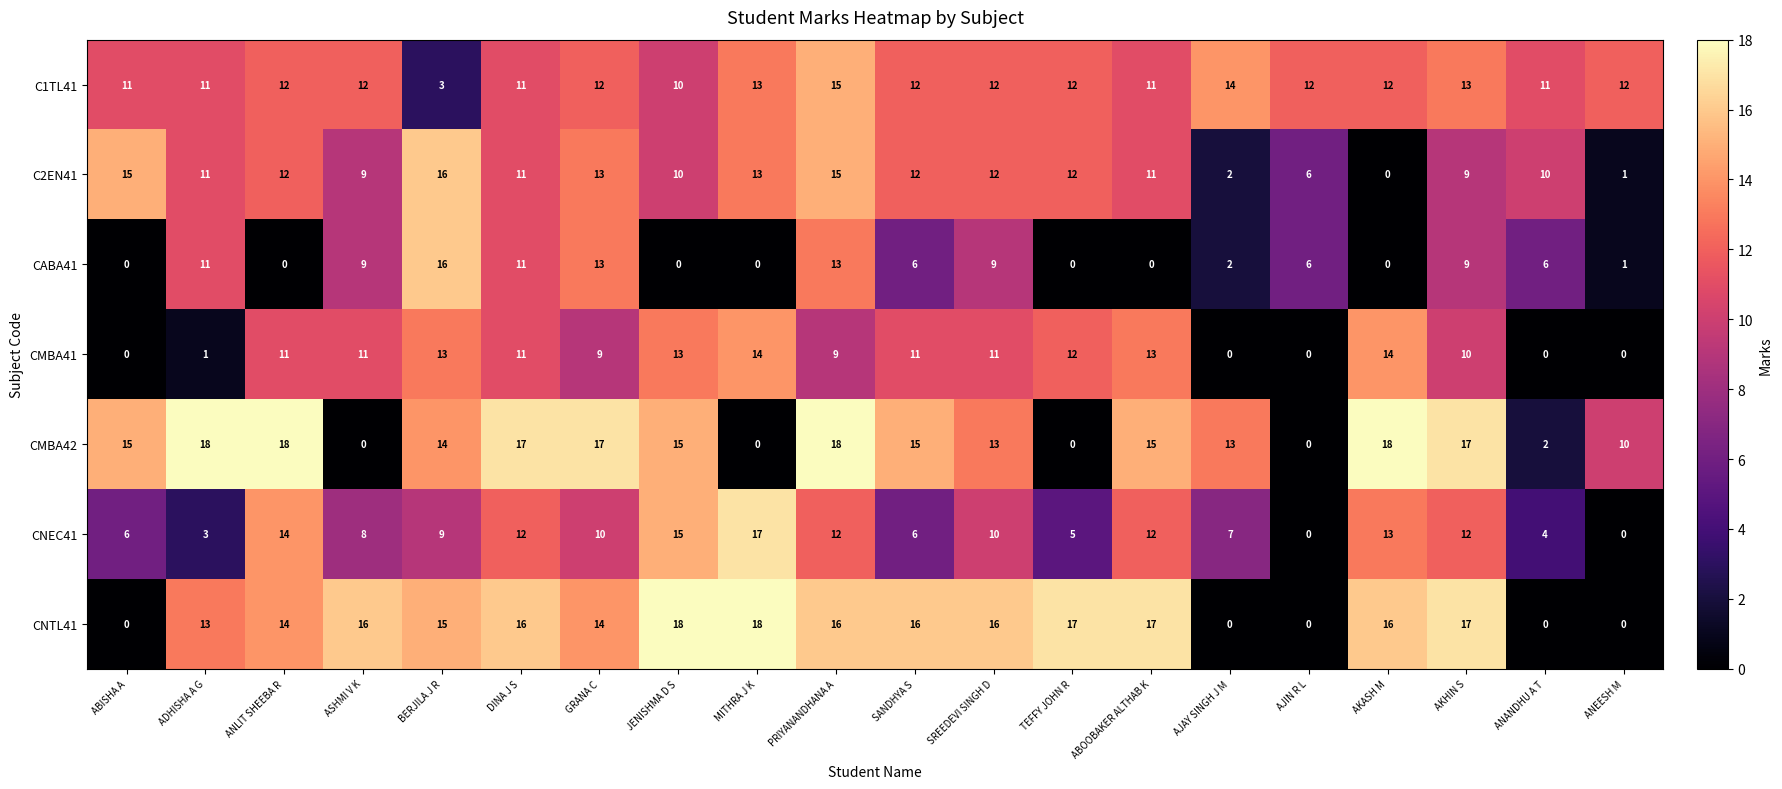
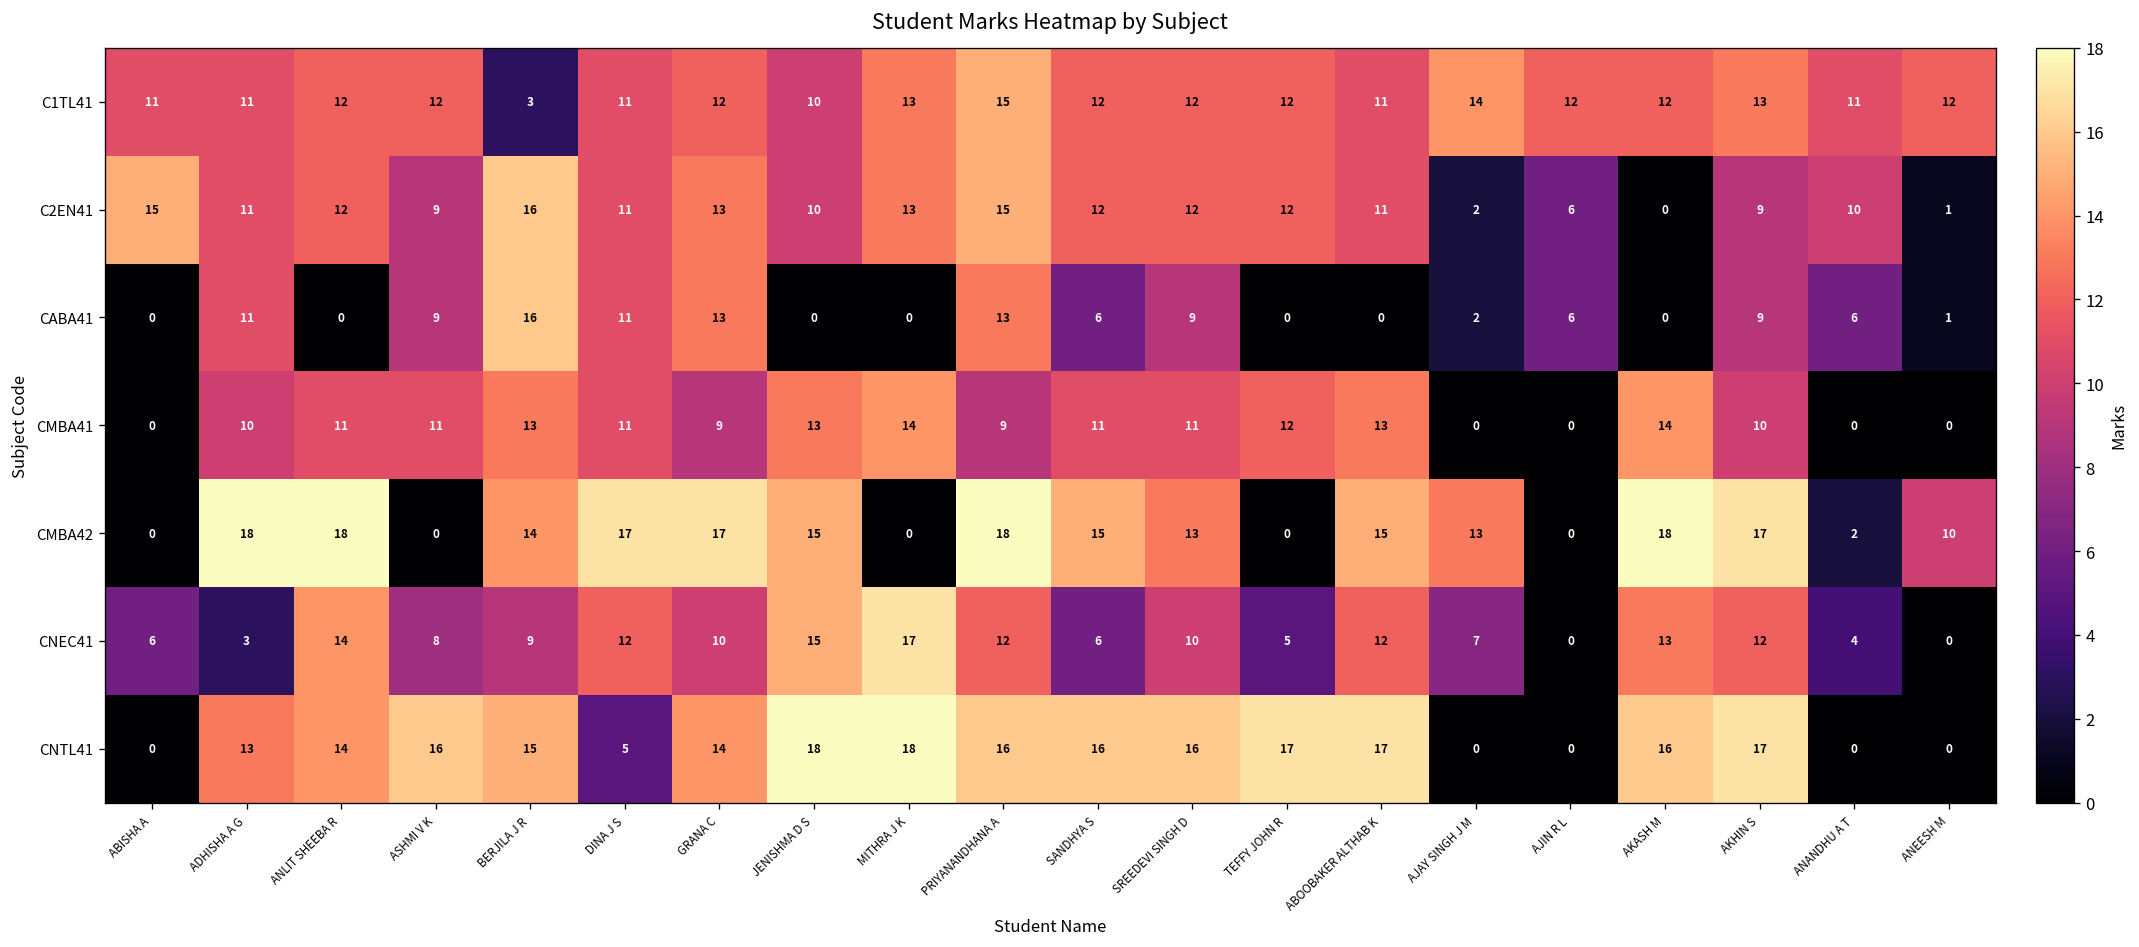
  {
    "C1TL41": {
      "ABISHA A": 11,
      "ADHISHA A G": 11,
      "ANLIT SHEEBA R": 12,
      "ASHMI V K": 12,
      "BERJILA J R": 3,
      "DINA J S": 11,
      "GRANA C": 12,
      "JENISHMA D S": 10,
      "MITHRA J K": 13,
      "PRIYANANDHANA A": 15,
      "SANDHYA S": 12,
      "SREEDEVI SINGH D": 12,
      "TEFFY JOHN R": 12,
      "ABOOBAKER ALTHAB K": 11,
      "AJAY SINGH J M": 14,
      "AJIN R L": 12,
      "AKASH M": 12,
      "AKHIN S": 13,
      "ANANDHU A T": 11,
      "ANEESH M": 12
    },
    "C2EN41": {
      "ABISHA A": 15,
      "ADHISHA A G": 11,
      "ANLIT SHEEBA R": 12,
      "ASHMI V K": 9,
      "BERJILA J R": 16,
      "DINA J S": 11,
      "GRANA C": 13,
      "JENISHMA D S": 10,
      "MITHRA J K": 13,
      "PRIYANANDHANA A": 15,
      "SANDHYA S": 12,
      "SREEDEVI SINGH D": 12,
      "TEFFY JOHN R": 12,
      "ABOOBAKER ALTHAB K": 11,
      "AJAY SINGH J M": 2,
      "AJIN R L": 6,
      "AKASH M": 0,
      "AKHIN S": 9,
      "ANANDHU A T": 10,
      "ANEESH M": 1
    },
    "CABA41": {
      "ABISHA A": 0,
      "ADHISHA A G": 11,
      "ANLIT SHEEBA R": 0,
      "ASHMI V K": 9,
      "BERJILA J R": 16,
      "DINA J S": 11,
      "GRANA C": 13,
      "JENISHMA D S": 0,
      "MITHRA J K": 0,
      "PRIYANANDHANA A": 13,
      "SANDHYA S": 6,
      "SREEDEVI SINGH D": 9,
      "TEFFY JOHN R": 0,
      "ABOOBAKER ALTHAB K": 0,
      "AJAY SINGH J M": 2,
      "AJIN R L": 6,
      "AKASH M": 0,
      "AKHIN S": 9,
      "ANANDHU A T": 6,
      "ANEESH M": 1
    },
    "CMBA41": {
      "ABISHA A": 0,
-     "ADHISHA A G": 1,
+     "ADHISHA A G": 10,
      "ANLIT SHEEBA R": 11,
      "ASHMI V K": 11,
      "BERJILA J R": 13,
      "DINA J S": 11,
      "GRANA C": 9,
      "JENISHMA D S": 13,
      "MITHRA J K": 14,
      "PRIYANANDHANA A": 9,
      "SANDHYA S": 11,
      "SREEDEVI SINGH D": 11,
      "TEFFY JOHN R": 12,
      "ABOOBAKER ALTHAB K": 13,
      "AJAY SINGH J M": 0,
      "AJIN R L": 0,
      "AKASH M": 14,
      "AKHIN S": 10,
      "ANANDHU A T": 0,
      "ANEESH M": 0
    },
    "CMBA42": {
-     "ABISHA A": 15,
+     "ABISHA A": 0,
      "ADHISHA A G": 18,
      "ANLIT SHEEBA R": 18,
      "ASHMI V K": 0,
      "BERJILA J R": 14,
      "DINA J S": 17,
      "GRANA C": 17,
      "JENISHMA D S": 15,
      "MITHRA J K": 0,
      "PRIYANANDHANA A": 18,
      "SANDHYA S": 15,
      "SREEDEVI SINGH D": 13,
      "TEFFY JOHN R": 0,
      "ABOOBAKER ALTHAB K": 15,
      "AJAY SINGH J M": 13,
      "AJIN R L": 0,
      "AKASH M": 18,
      "AKHIN S": 17,
      "ANANDHU A T": 2,
      "ANEESH M": 10
    },
    "CNEC41": {
      "ABISHA A": 6,
      "ADHISHA A G": 3,
      "ANLIT SHEEBA R": 14,
      "ASHMI V K": 8,
      "BERJILA J R": 9,
      "DINA J S": 12,
      "GRANA C": 10,
      "JENISHMA D S": 15,
      "MITHRA J K": 17,
      "PRIYANANDHANA A": 12,
      "SANDHYA S": 6,
      "SREEDEVI SINGH D": 10,
      "TEFFY JOHN R": 5,
      "ABOOBAKER ALTHAB K": 12,
      "AJAY SINGH J M": 7,
      "AJIN R L": 0,
      "AKASH M": 13,
      "AKHIN S": 12,
      "ANANDHU A T": 4,
      "ANEESH M": 0
    },
    "CNTL41": {
      "ABISHA A": 0,
      "ADHISHA A G": 13,
      "ANLIT SHEEBA R": 14,
      "ASHMI V K": 16,
      "BERJILA J R": 15,
-     "DINA J S": 16,
+     "DINA J S": 5,
      "GRANA C": 14,
      "JENISHMA D S": 18,
      "MITHRA J K": 18,
      "PRIYANANDHANA A": 16,
      "SANDHYA S": 16,
      "SREEDEVI SINGH D": 16,
      "TEFFY JOHN R": 17,
      "ABOOBAKER ALTHAB K": 17,
      "AJAY SINGH J M": 0,
      "AJIN R L": 0,
      "AKASH M": 16,
      "AKHIN S": 17,
      "ANANDHU A T": 0,
      "ANEESH M": 0
    }
  }
